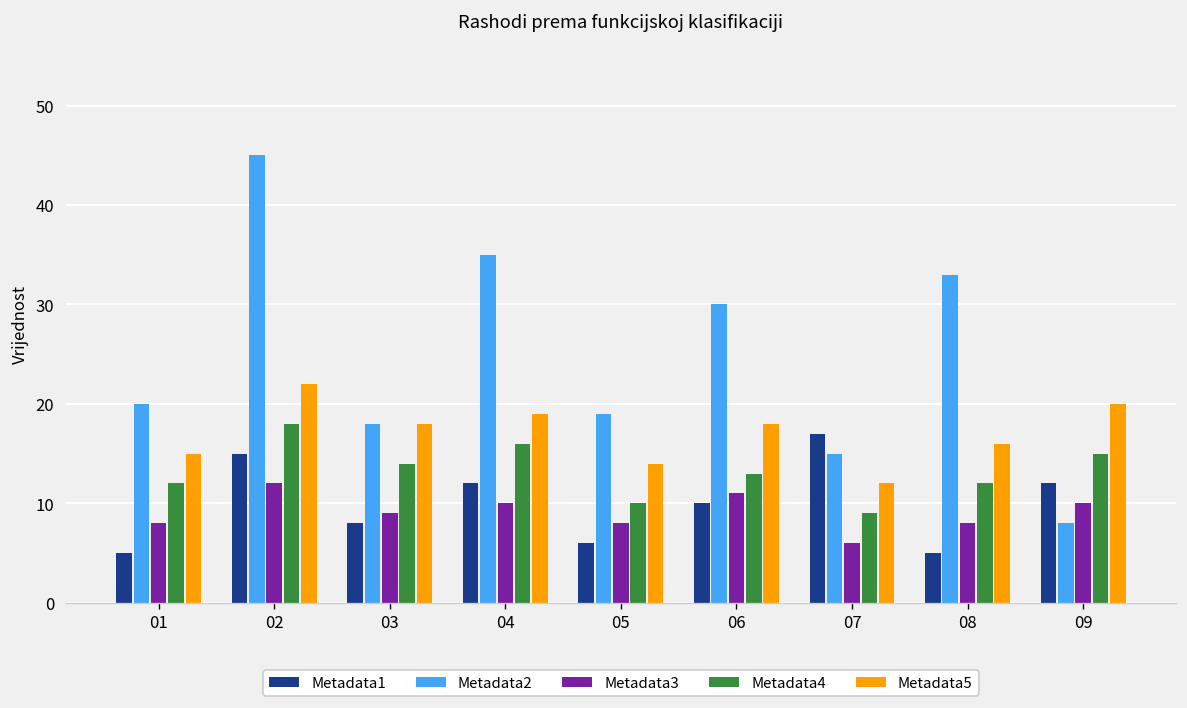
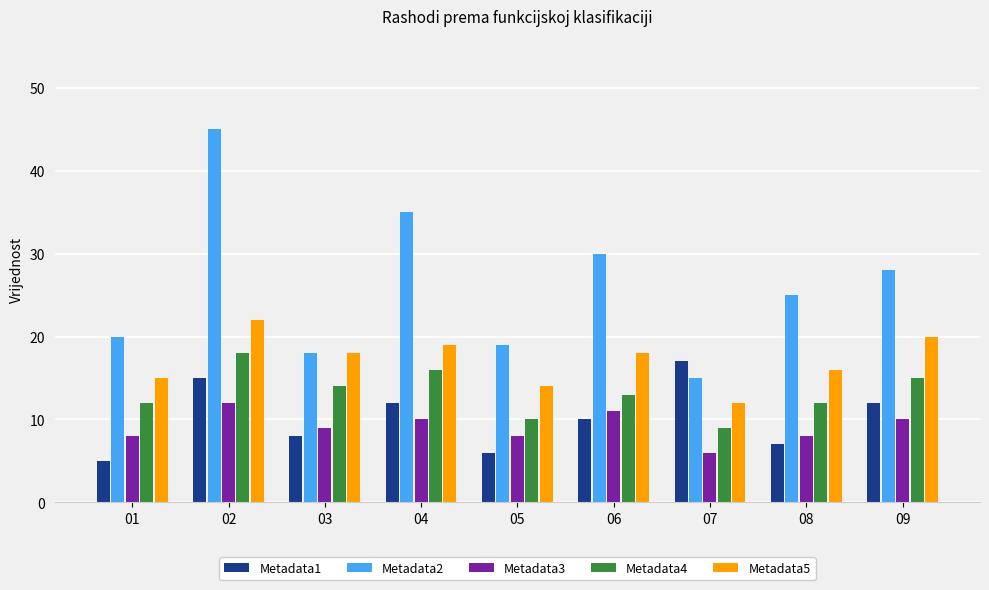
  {
    "Metadata1": {
      "01": 5,
      "02": 15,
      "03": 8,
      "04": 12,
      "05": 6,
      "06": 10,
      "07": 17,
-     "08": 5,
+     "08": 7,
      "09": 12
    },
    "Metadata2": {
      "01": 20,
      "02": 45,
      "03": 18,
      "04": 35,
      "05": 19,
      "06": 30,
      "07": 15,
-     "08": 33,
-     "09": 8
+     "08": 25,
+     "09": 28
    },
    "Metadata3": {
      "01": 8,
      "02": 12,
      "03": 9,
      "04": 10,
      "05": 8,
      "06": 11,
      "07": 6,
      "08": 8,
      "09": 10
    },
    "Metadata4": {
      "01": 12,
      "02": 18,
      "03": 14,
      "04": 16,
      "05": 10,
      "06": 13,
      "07": 9,
      "08": 12,
      "09": 15
    },
    "Metadata5": {
      "01": 15,
      "02": 22,
      "03": 18,
      "04": 19,
      "05": 14,
      "06": 18,
      "07": 12,
      "08": 16,
      "09": 20
    }
  }
